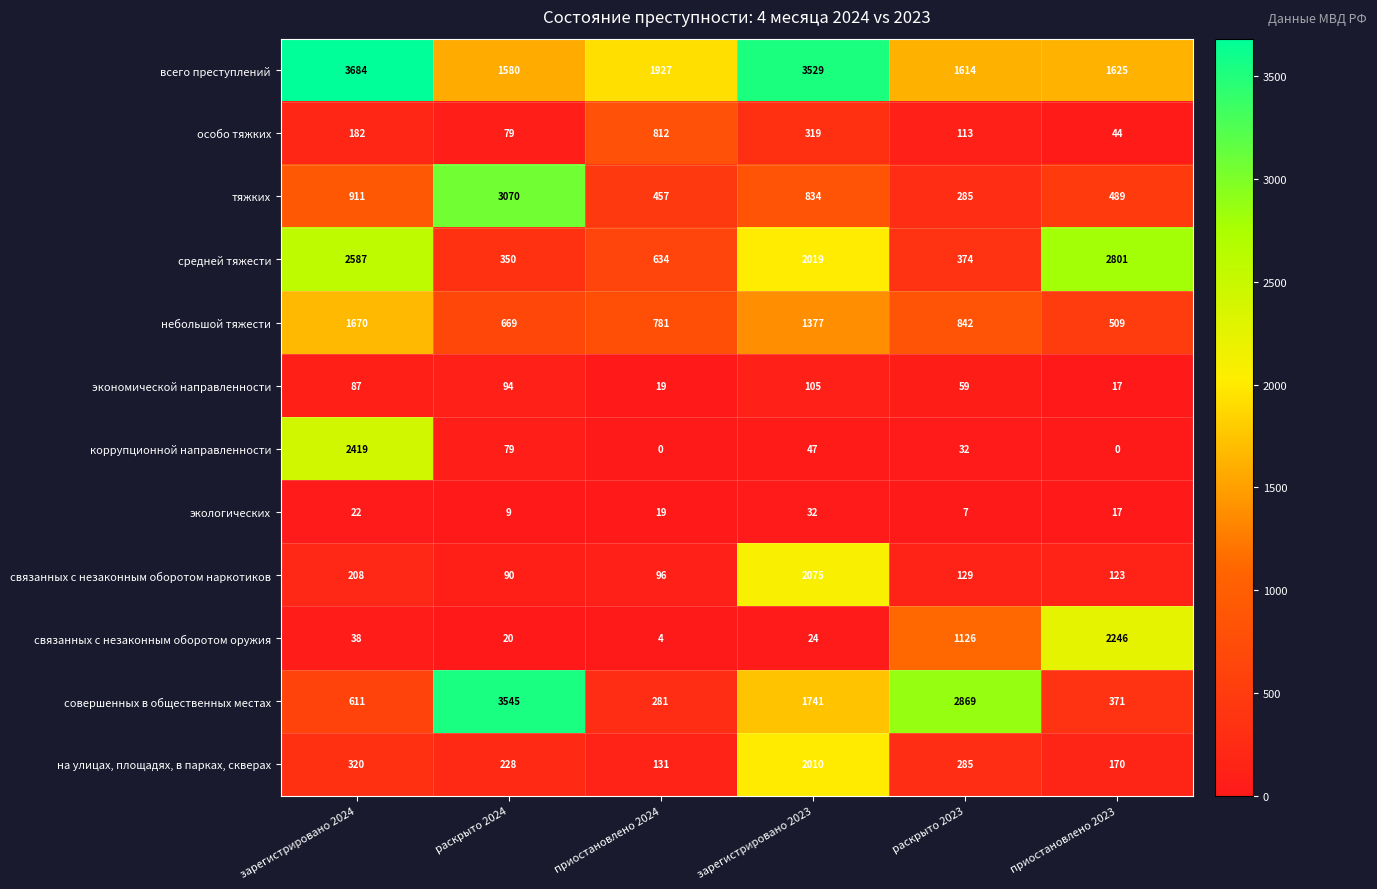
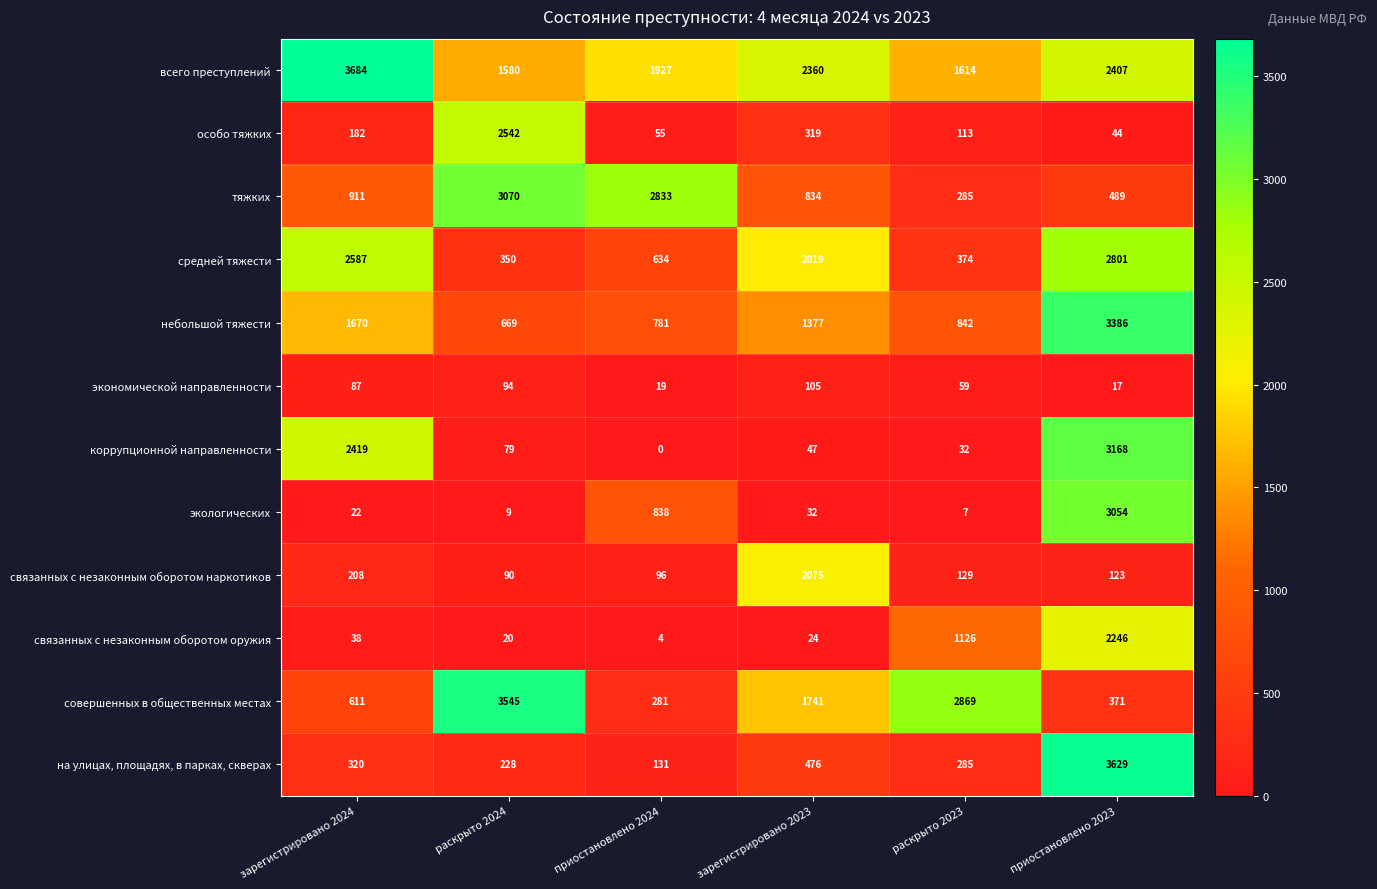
  {
    "всего преступлений": {
      "зарегистрировано 2024": 3684,
      "раскрыто 2024": 1580,
      "приостановлено 2024": 1927,
-     "зарегистрировано 2023": 3529,
+     "зарегистрировано 2023": 2360,
      "раскрыто 2023": 1614,
-     "приостановлено 2023": 1625
+     "приостановлено 2023": 2407
    },
    "особо тяжких": {
      "зарегистрировано 2024": 182,
-     "раскрыто 2024": 79,
-     "приостановлено 2024": 812,
+     "раскрыто 2024": 2542,
+     "приостановлено 2024": 55,
      "зарегистрировано 2023": 319,
      "раскрыто 2023": 113,
      "приостановлено 2023": 44
    },
    "тяжких": {
      "зарегистрировано 2024": 911,
      "раскрыто 2024": 3070,
-     "приостановлено 2024": 457,
+     "приостановлено 2024": 2833,
      "зарегистрировано 2023": 834,
      "раскрыто 2023": 285,
      "приостановлено 2023": 489
    },
    "средней тяжести": {
      "зарегистрировано 2024": 2587,
      "раскрыто 2024": 350,
      "приостановлено 2024": 634,
      "зарегистрировано 2023": 2019,
      "раскрыто 2023": 374,
      "приостановлено 2023": 2801
    },
    "небольшой тяжести": {
      "зарегистрировано 2024": 1670,
      "раскрыто 2024": 669,
      "приостановлено 2024": 781,
      "зарегистрировано 2023": 1377,
      "раскрыто 2023": 842,
-     "приостановлено 2023": 509
+     "приостановлено 2023": 3386
    },
    "экономической направленности": {
      "зарегистрировано 2024": 87,
      "раскрыто 2024": 94,
      "приостановлено 2024": 19,
      "зарегистрировано 2023": 105,
      "раскрыто 2023": 59,
      "приостановлено 2023": 17
    },
    "коррупционной направленности": {
      "зарегистрировано 2024": 2419,
      "раскрыто 2024": 79,
      "приостановлено 2024": 0,
      "зарегистрировано 2023": 47,
      "раскрыто 2023": 32,
-     "приостановлено 2023": 0
+     "приостановлено 2023": 3168
    },
    "экологических": {
      "зарегистрировано 2024": 22,
      "раскрыто 2024": 9,
-     "приостановлено 2024": 19,
+     "приостановлено 2024": 838,
      "зарегистрировано 2023": 32,
      "раскрыто 2023": 7,
-     "приостановлено 2023": 17
+     "приостановлено 2023": 3054
    },
    "связанных с незаконным оборотом наркотиков": {
      "зарегистрировано 2024": 208,
      "раскрыто 2024": 90,
      "приостановлено 2024": 96,
      "зарегистрировано 2023": 2075,
      "раскрыто 2023": 129,
      "приостановлено 2023": 123
    },
    "связанных с незаконным оборотом оружия": {
      "зарегистрировано 2024": 38,
      "раскрыто 2024": 20,
      "приостановлено 2024": 4,
      "зарегистрировано 2023": 24,
      "раскрыто 2023": 1126,
      "приостановлено 2023": 2246
    },
    "совершенных в общественных местах": {
      "зарегистрировано 2024": 611,
      "раскрыто 2024": 3545,
      "приостановлено 2024": 281,
      "зарегистрировано 2023": 1741,
      "раскрыто 2023": 2869,
      "приостановлено 2023": 371
    },
    "на улицах, площадях, в парках, скверах": {
      "зарегистрировано 2024": 320,
      "раскрыто 2024": 228,
      "приостановлено 2024": 131,
-     "зарегистрировано 2023": 2010,
+     "зарегистрировано 2023": 476,
      "раскрыто 2023": 285,
-     "приостановлено 2023": 170
+     "приостановлено 2023": 3629
    }
  }
